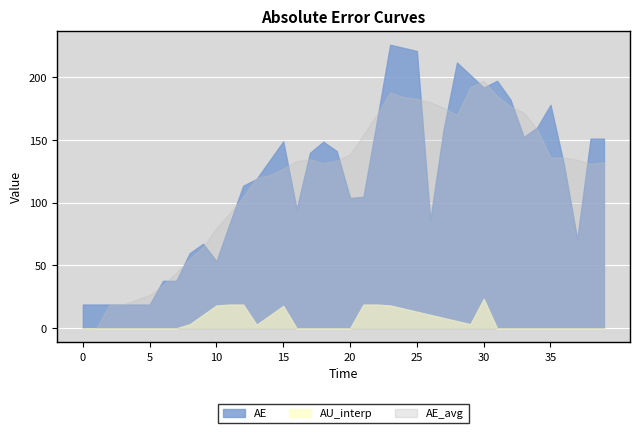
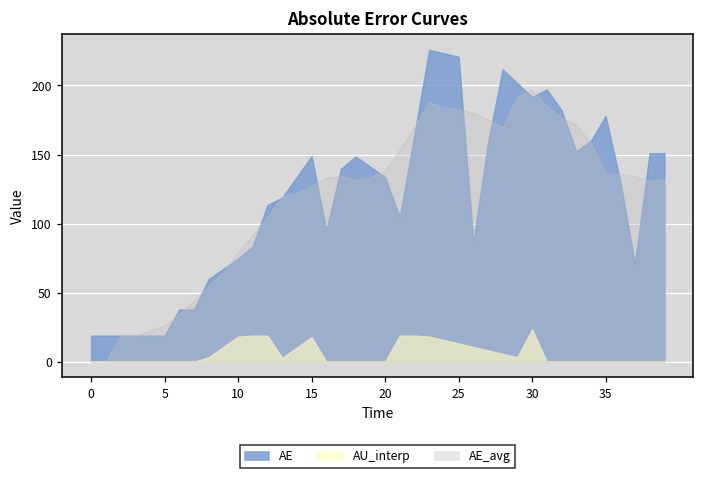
  {
    "AE": {
      "0": 19,
      "5": 19,
-     "10": 53,
+     "10": 75,
      "15": 149,
-     "20": 104,
+     "20": 134,
      "25": 221,
      "30": 192,
      "35": 178
    },
    "AU_interp": {
      "5": 0,
      "10": 18,
      "15": 18,
      "20": 0,
      "25": 13,
      "30": 23,
      "35": 0
    },
    "AE_avg": {
      "5": 26,
      "10": 80,
      "15": 127,
      "20": 138,
      "25": 183,
      "30": 197,
      "35": 136
    }
  }
